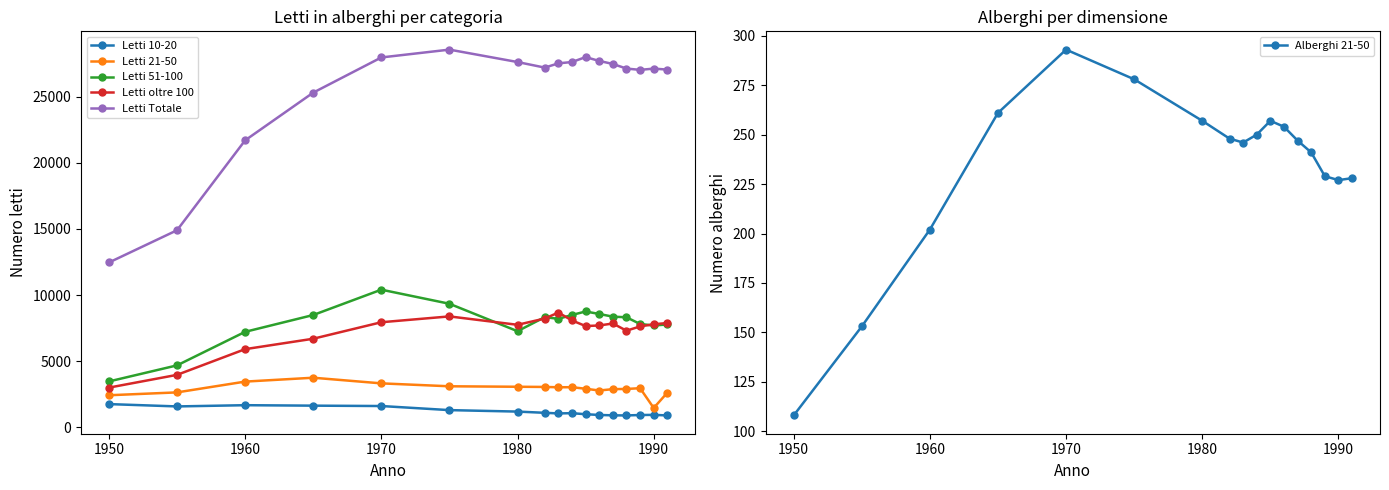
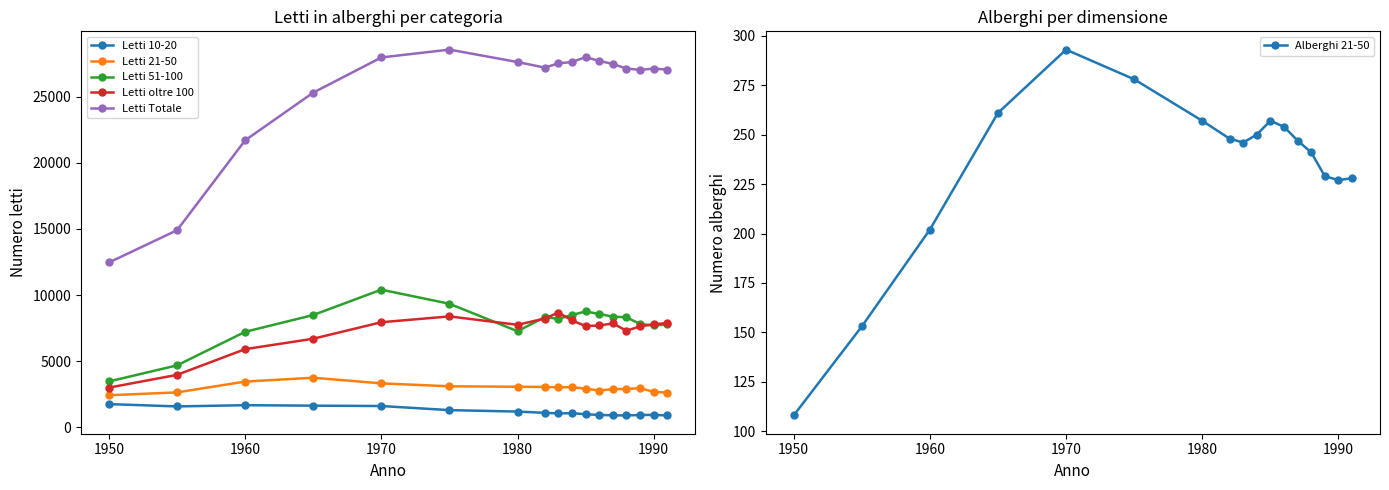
  {
    "Letti in alberghi per categoria": {
      "Letti 10-20": {
        "1950": 1800,
        "1960": 1700,
        "1970": 1600,
        "1980": 1200,
        "1990": 900
      },
      "Letti 21-50": {
        "1950": 2400,
        "1960": 3500,
        "1970": 3300,
        "1980": 3100,
-       "1990": 1500
+       "1990": 2700
      },
      "Letti 51-100": {
        "1950": 3500,
        "1960": 7200,
        "1970": 10400,
        "1980": 7300
      },
      "Letti oltre 100": {
        "1950": 3000,
        "1960": 5900,
        "1970": 8000,
        "1980": 7800
      },
      "Letti Totale": {
        "1950": 12500,
        "1960": 21700,
        "1970": 28000,
        "1980": 27600,
        "1990": 27100
      }
    },
    "Alberghi per dimensione": {
      "1950": 108,
      "1960": 202,
      "1970": 293,
      "1980": 257,
      "1990": 227
    }
  }
